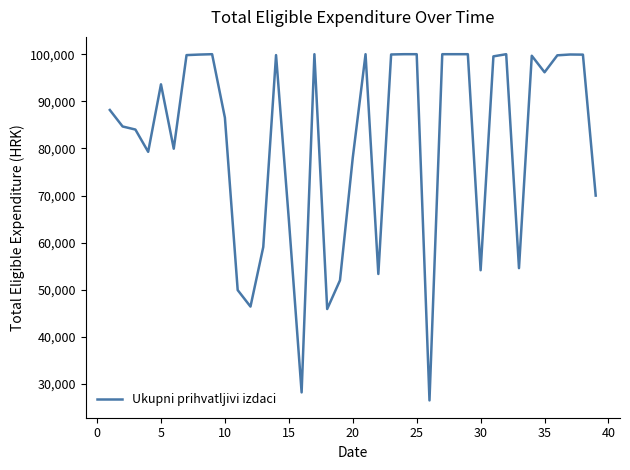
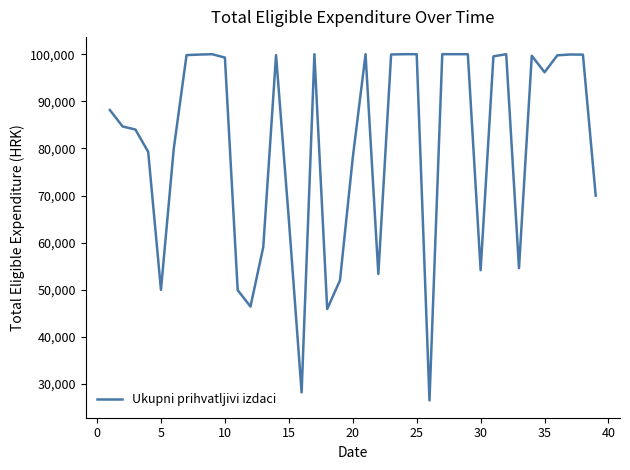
  {
-   "5": "94,000",
-   "10": "87,000",
+   "5": "50,000",
+   "10": "99,000",
    "15": "65,000",
    "20": "78,000",
    "25": "100,000",
    "30": "54,000",
    "35": "96,000"
  }
